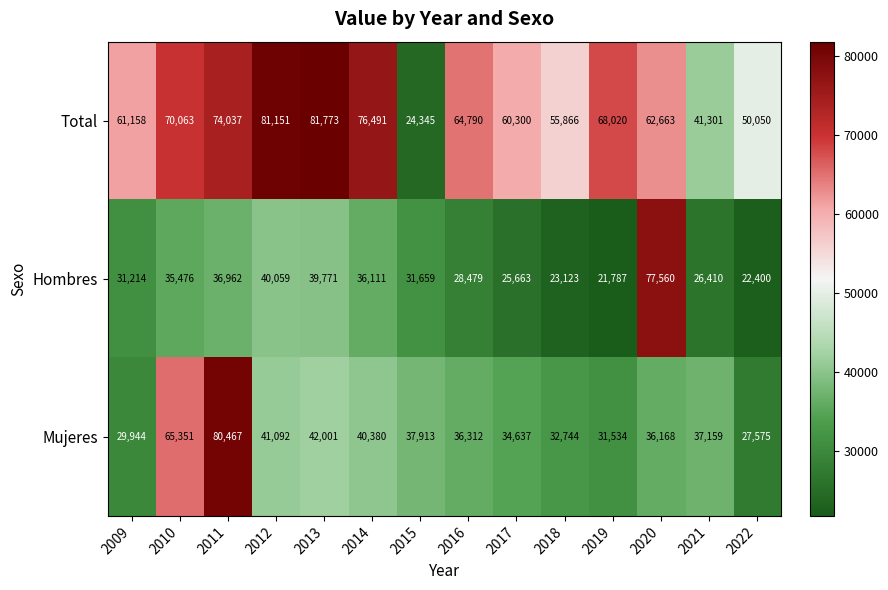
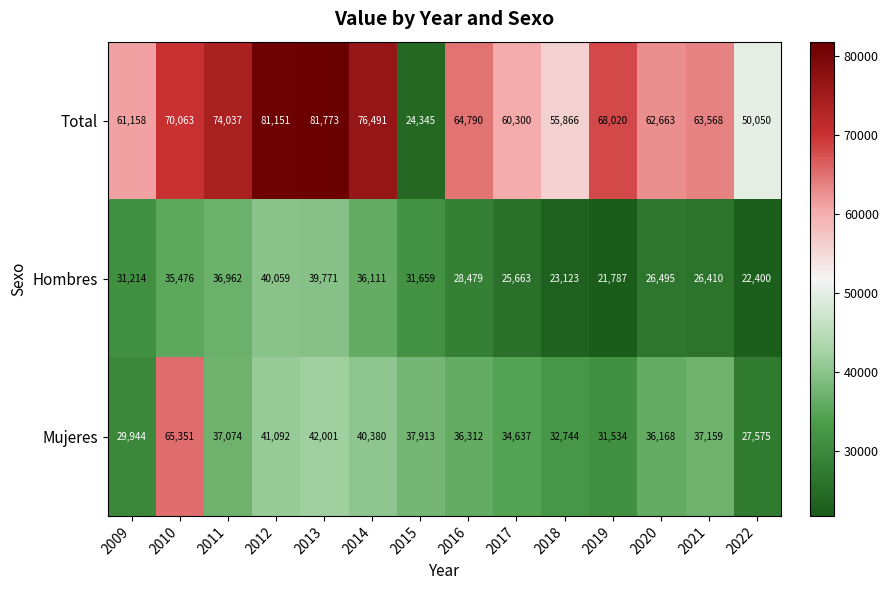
  {
    "Total": {
      "2009": "61,158",
      "2010": "70,063",
      "2011": "74,037",
      "2012": "81,151",
      "2013": "81,773",
      "2014": "76,491",
      "2015": "24,345",
      "2016": "64,790",
      "2017": "60,300",
      "2018": "55,866",
      "2019": "68,020",
      "2020": "62,663",
-     "2021": "41,301",
+     "2021": "63,568",
      "2022": "50,050"
    },
    "Hombres": {
      "2009": "31,214",
      "2010": "35,476",
      "2011": "36,962",
      "2012": "40,059",
      "2013": "39,771",
      "2014": "36,111",
      "2015": "31,659",
      "2016": "28,479",
      "2017": "25,663",
      "2018": "23,123",
      "2019": "21,787",
-     "2020": "77,560",
+     "2020": "26,495",
      "2021": "26,410",
      "2022": "22,400"
    },
    "Mujeres": {
      "2009": "29,944",
      "2010": "65,351",
-     "2011": "80,467",
+     "2011": "37,074",
      "2012": "41,092",
      "2013": "42,001",
      "2014": "40,380",
      "2015": "37,913",
      "2016": "36,312",
      "2017": "34,637",
      "2018": "32,744",
      "2019": "31,534",
      "2020": "36,168",
      "2021": "37,159",
      "2022": "27,575"
    }
  }
